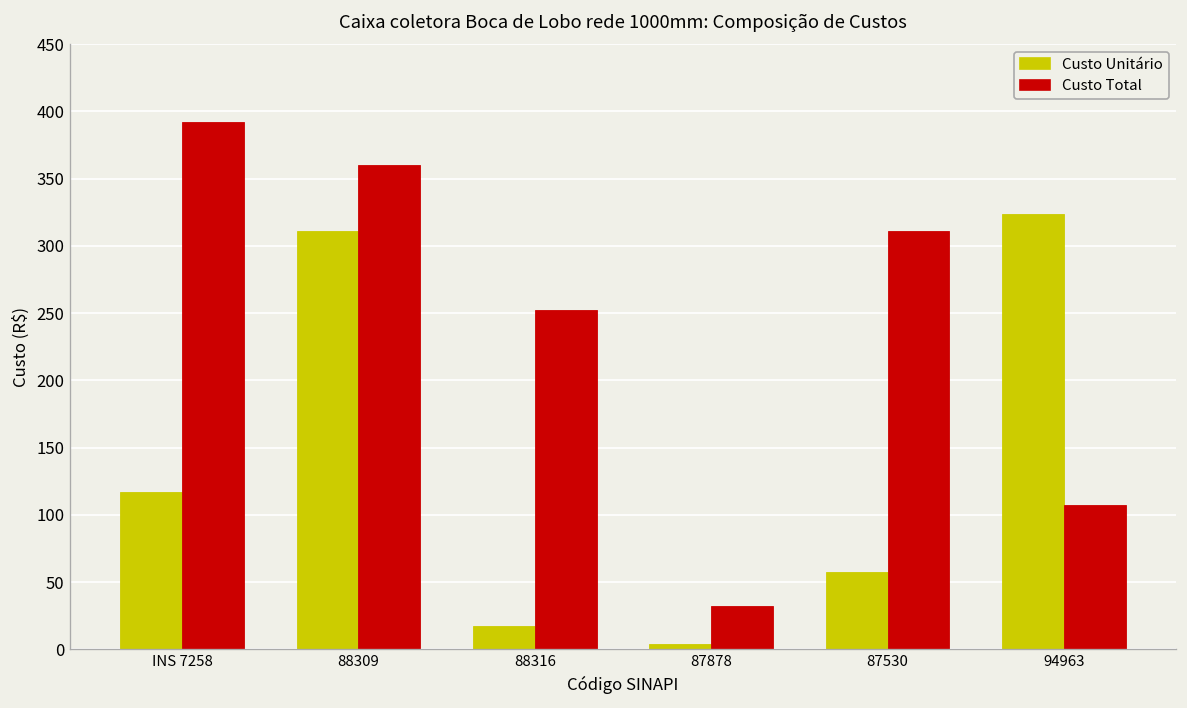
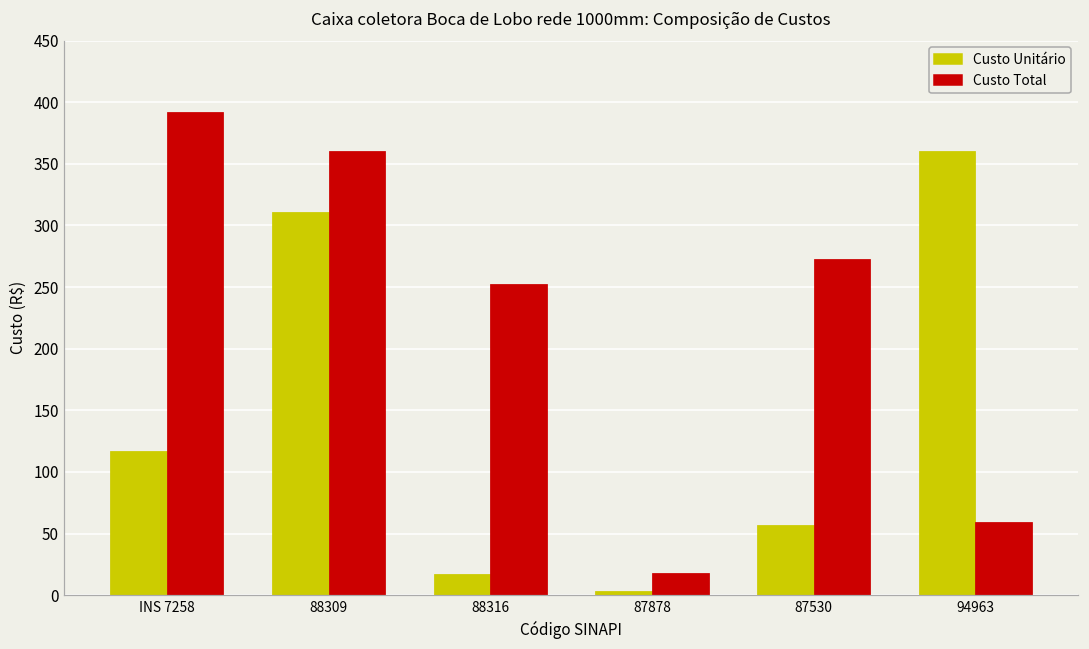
  {
    "Custo Unitário": {
      "INS 7258": 117,
      "88309": 311,
      "88316": 17,
      "87878": 4,
      "87530": 57,
-     "94963": 324
+     "94963": 360
    },
    "Custo Total": {
      "INS 7258": 392,
      "88309": 361,
      "88316": 252,
-     "87878": 32,
-     "87530": 311,
-     "94963": 107
+     "87878": 18,
+     "87530": 273,
+     "94963": 59
    }
  }
